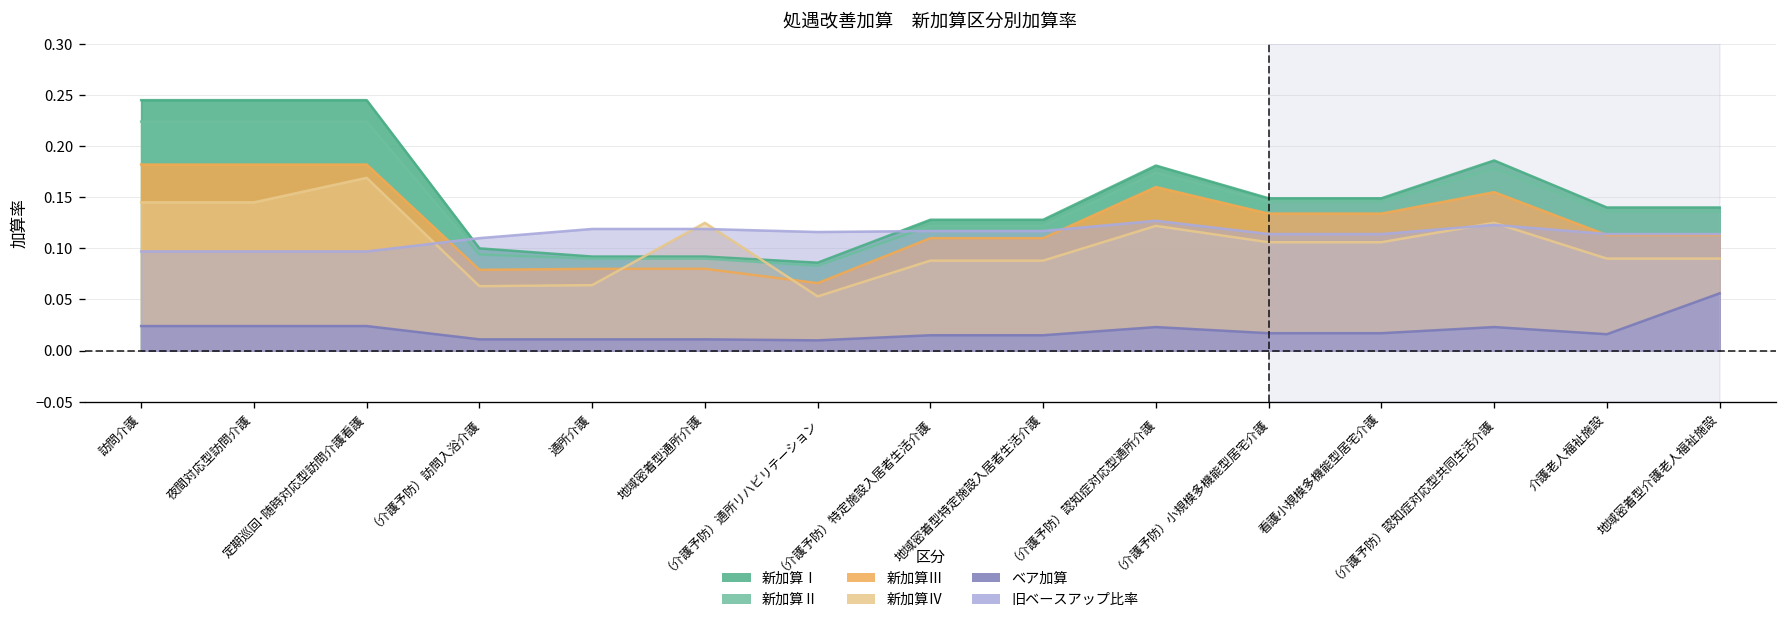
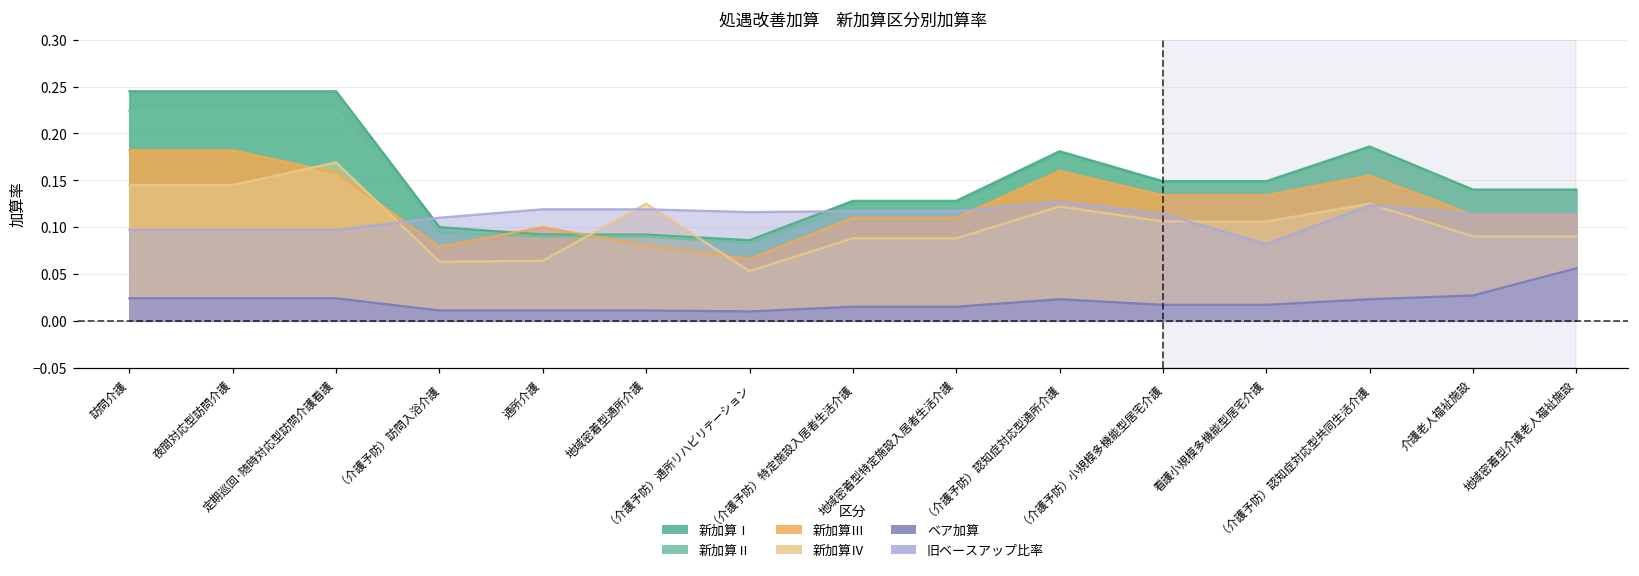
  {
    "新加算Ⅲ": {
      "訪問介護": 0.18,
      "夜間対応型訪問介護": 0.18,
-     "定期巡回･随時対応型訪問介護看護": 0.18,
+     "定期巡回･随時対応型訪問介護看護": 0.16,
      "（介護予防）訪問入浴介護": 0.08,
-     "通所介護": 0.08,
+     "通所介護": 0.10,
      "地域密着型通所介護": 0.08,
      "（介護予防）通所リハビリテーション": 0.07,
      "（介護予防）特定施設入居者生活介護": 0.11,
      "地域密着型特定施設入居者生活介護": 0.11,
      "（介護予防）認知症対応型通所介護": 0.16,
      "（介護予防）小規模多機能型居宅介護": 0.13,
      "看護小規模多機能型居宅介護": 0.13,
      "（介護予防）認知症対応型共同生活介護": 0.16
    },
    "新加算Ⅳ": {
      "訪問介護": 0.15,
      "夜間対応型訪問介護": 0.15,
      "定期巡回･随時対応型訪問介護看護": 0.17,
      "（介護予防）訪問入浴介護": 0.06,
      "通所介護": 0.06,
      "地域密着型通所介護": 0.13,
      "（介護予防）通所リハビリテーション": 0.05,
      "（介護予防）特定施設入居者生活介護": 0.09,
      "地域密着型特定施設入居者生活介護": 0.09,
      "（介護予防）認知症対応型通所介護": 0.12,
      "（介護予防）小規模多機能型居宅介護": 0.11,
      "看護小規模多機能型居宅介護": 0.11,
      "介護老人福祉施設": 0.09,
      "地域密着型介護老人福祉施設": 0.09
    },
    "ベア加算": {
      "訪問介護": 0.02,
      "夜間対応型訪問介護": 0.02,
      "定期巡回･随時対応型訪問介護看護": 0.02,
      "（介護予防）訪問入浴介護": 0.01,
      "通所介護": 0.01,
      "地域密着型通所介護": 0.01,
      "（介護予防）通所リハビリテーション": 0.01,
      "（介護予防）特定施設入居者生活介護": 0.02,
      "地域密着型特定施設入居者生活介護": 0.02,
      "（介護予防）認知症対応型通所介護": 0.02,
      "（介護予防）小規模多機能型居宅介護": 0.02,
      "看護小規模多機能型居宅介護": 0.02,
      "（介護予防）認知症対応型共同生活介護": 0.02,
-     "介護老人福祉施設": 0.02,
+     "介護老人福祉施設": 0.03,
      "地域密着型介護老人福祉施設": 0.06
    },
    "旧ベースアップ比率": {
      "訪問介護": 0.10,
      "夜間対応型訪問介護": 0.10,
      "定期巡回･随時対応型訪問介護看護": 0.10,
      "（介護予防）訪問入浴介護": 0.11,
      "通所介護": 0.12,
      "地域密着型通所介護": 0.12,
      "（介護予防）通所リハビリテーション": 0.12,
      "（介護予防）特定施設入居者生活介護": 0.12,
      "地域密着型特定施設入居者生活介護": 0.12,
      "（介護予防）認知症対応型通所介護": 0.13,
      "（介護予防）小規模多機能型居宅介護": 0.11,
-     "看護小規模多機能型居宅介護": 0.11
+     "看護小規模多機能型居宅介護": 0.08
    }
  }
